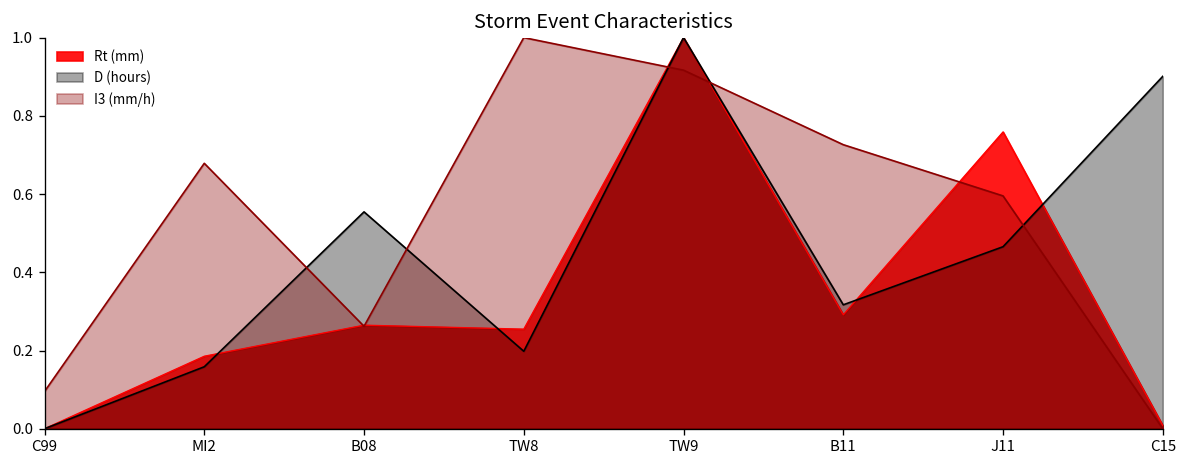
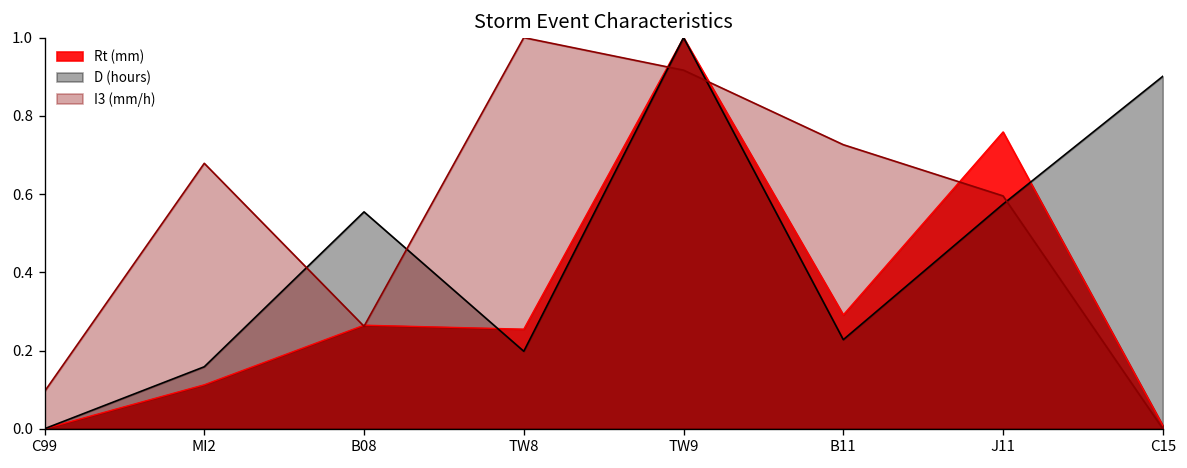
  {
    "Rt (mm)": {
-     "MI2": 0.19,
+     "MI2": 0.11,
      "TW8": 0.25,
      "B11": 0.29,
      "J11": 0.76,
      "C15": 0.01
    },
    "D (hours)": {
      "MI2": 0.16,
      "B08": 0.55,
      "TW8": 0.20,
-     "B11": 0.32,
-     "J11": 0.47,
+     "B11": 0.23,
+     "J11": 0.57,
      "C15": 0.90
    },
    "I3 (mm/h)": {
      "C99": 0.10,
      "MI2": 0.68,
      "TW8": 1.00,
      "TW9": 0.92,
      "B11": 0.73,
      "J11": 0.60,
      "C15": 0.00
    }
  }
